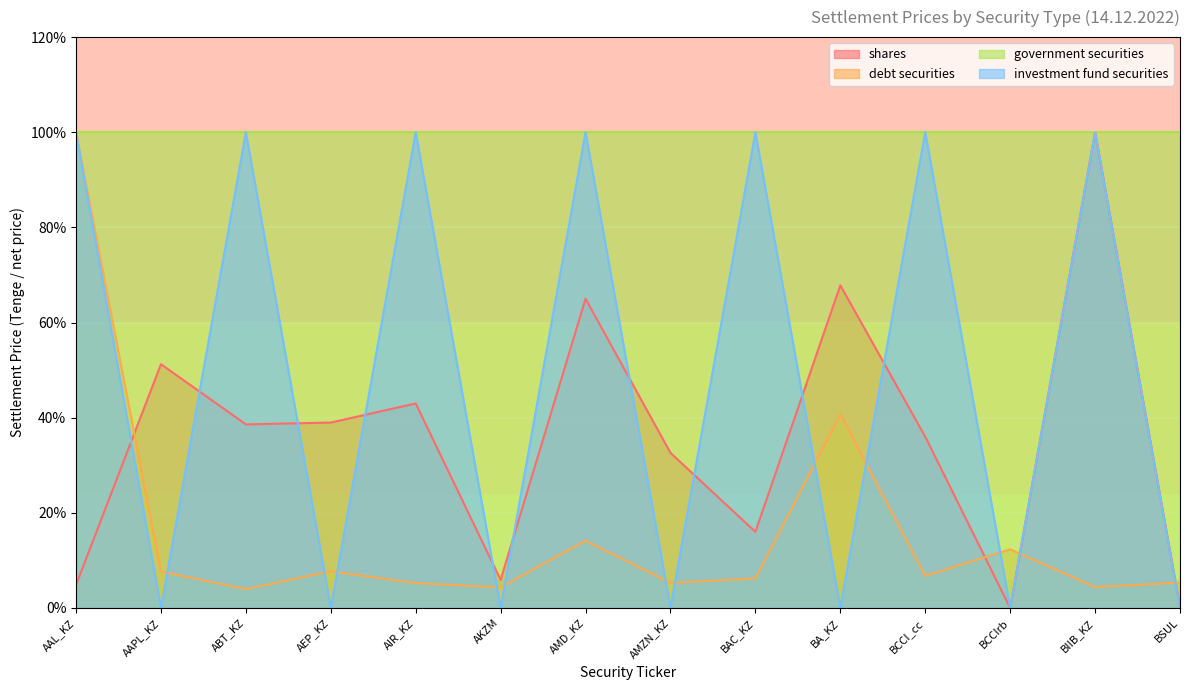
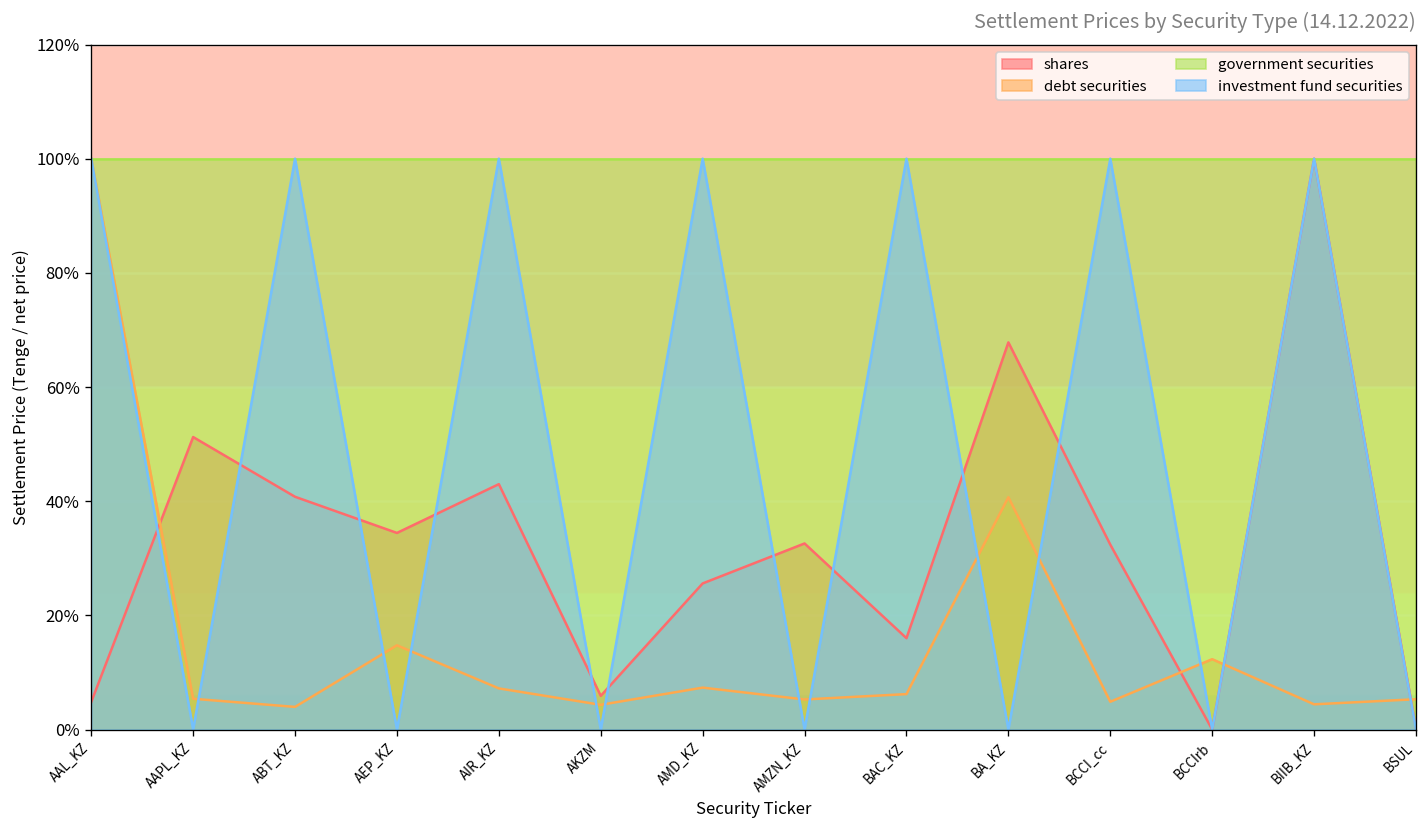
  {
    "shares": {
      "AAL_KZ": "5%",
      "AAPL_KZ": "51%",
-     "ABT_KZ": "39%",
-     "AEP_KZ": "39%",
+     "ABT_KZ": "41%",
+     "AEP_KZ": "34%",
      "AIR_KZ": "43%",
      "AKZM": "6%",
-     "AMD_KZ": "65%",
+     "AMD_KZ": "26%",
      "AMZN_KZ": "33%",
      "BAC_KZ": "16%",
      "BA_KZ": "68%",
-     "BCCI_cc": "36%"
+     "BCCI_cc": "32%"
    },
    "debt securities": {
-     "AAPL_KZ": "8%",
+     "AAPL_KZ": "5%",
      "ABT_KZ": "4%",
-     "AEP_KZ": "8%",
-     "AIR_KZ": "5%",
+     "AEP_KZ": "15%",
+     "AIR_KZ": "7%",
      "AKZM": "4%",
-     "AMD_KZ": "14%",
+     "AMD_KZ": "7%",
      "AMZN_KZ": "5%",
      "BAC_KZ": "6%",
      "BA_KZ": "41%",
-     "BCCI_cc": "7%",
+     "BCCI_cc": "5%",
      "BCCIrb": "12%",
      "BIIB_KZ": "4%",
      "BSUL": "5%"
    },
    "government securities": {
      "AAPL_KZ": "100%",
      "AEP_KZ": "100%",
      "AKZM": "100%",
      "AMZN_KZ": "100%",
      "BA_KZ": "100%",
      "BCCIrb": "100%",
      "BSUL": "100%"
    },
    "investment fund securities": {
      "AAPL_KZ": "0%",
      "AEP_KZ": "0%",
      "AKZM": "0%",
      "AMZN_KZ": "0%",
      "BA_KZ": "0%"
    }
  }
